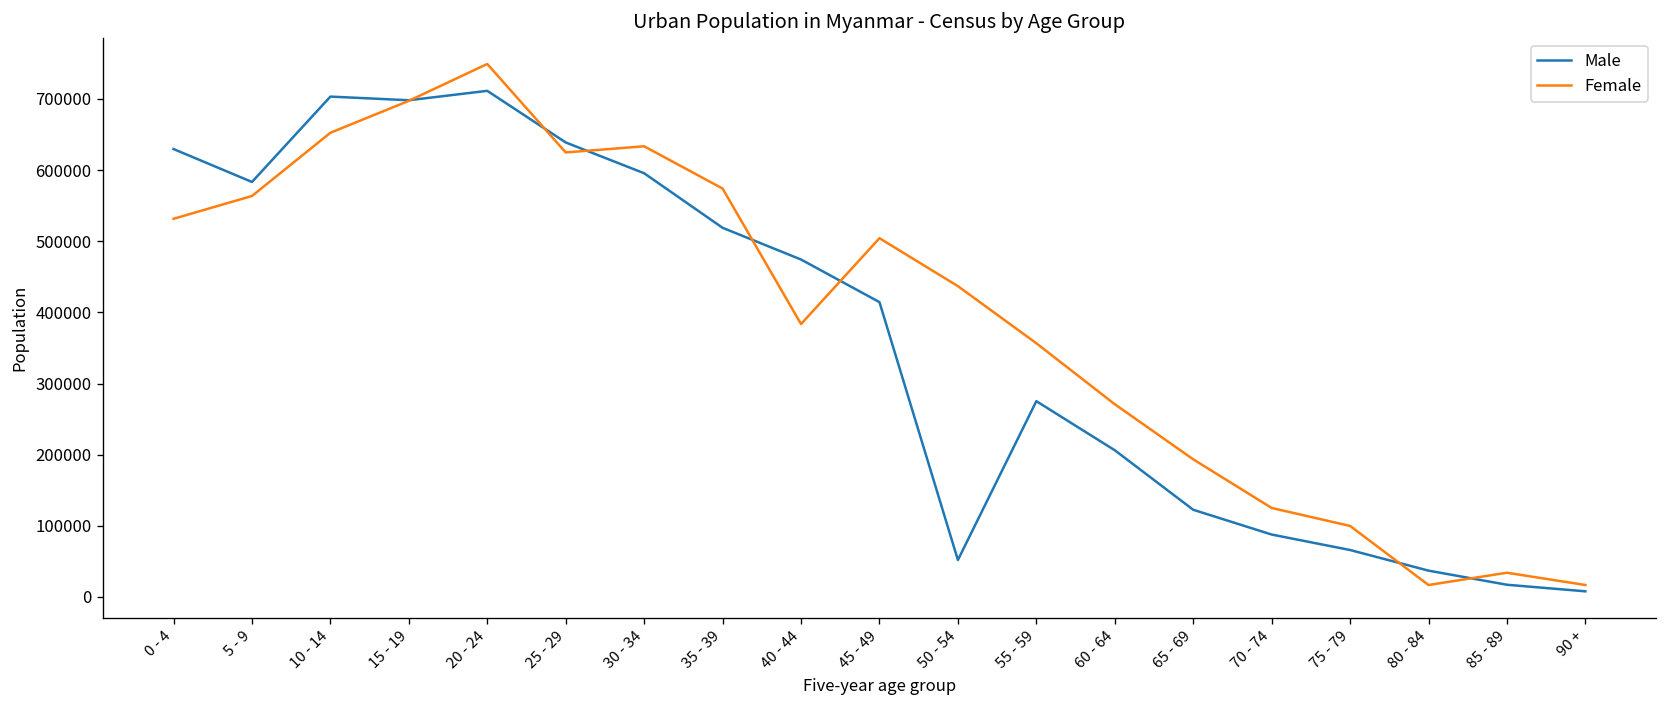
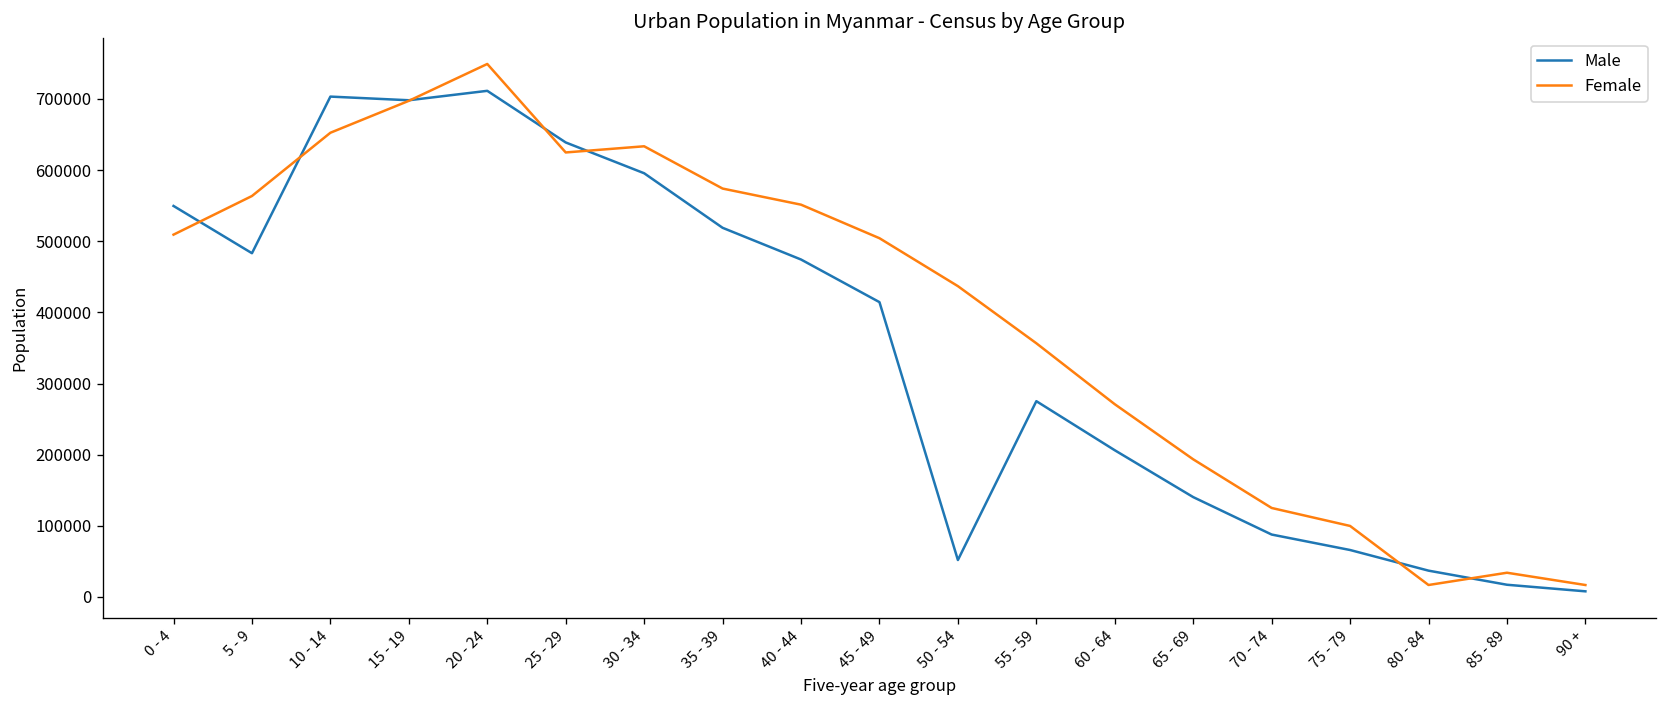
  {
    "Male": {
-     "0 - 4": 630000,
-     "5 - 9": 580000,
+     "0 - 4": 550000,
+     "5 - 9": 480000,
      "10 - 14": 700000,
      "20 - 24": 710000,
      "25 - 29": 640000,
      "30 - 34": 600000,
      "35 - 39": 520000,
      "40 - 44": 470000,
      "45 - 49": 410000,
      "50 - 54": 50000,
      "55 - 59": 280000,
      "60 - 64": 210000,
-     "65 - 69": 120000,
+     "65 - 69": 140000,
      "70 - 74": 90000,
      "75 - 79": 70000,
      "80 - 84": 40000,
      "85 - 89": 20000,
      "90 +": 10000
    },
    "Female": {
-     "0 - 4": 530000,
+     "0 - 4": 510000,
      "5 - 9": 560000,
      "10 - 14": 650000,
      "20 - 24": 750000,
      "25 - 29": 620000,
      "30 - 34": 630000,
      "35 - 39": 570000,
-     "40 - 44": 380000,
+     "40 - 44": 550000,
      "45 - 49": 500000,
      "50 - 54": 440000,
      "55 - 59": 360000,
      "60 - 64": 270000,
      "65 - 69": 190000,
      "70 - 74": 130000,
      "75 - 79": 100000,
      "80 - 84": 20000,
      "85 - 89": 30000,
      "90 +": 20000
    }
  }
